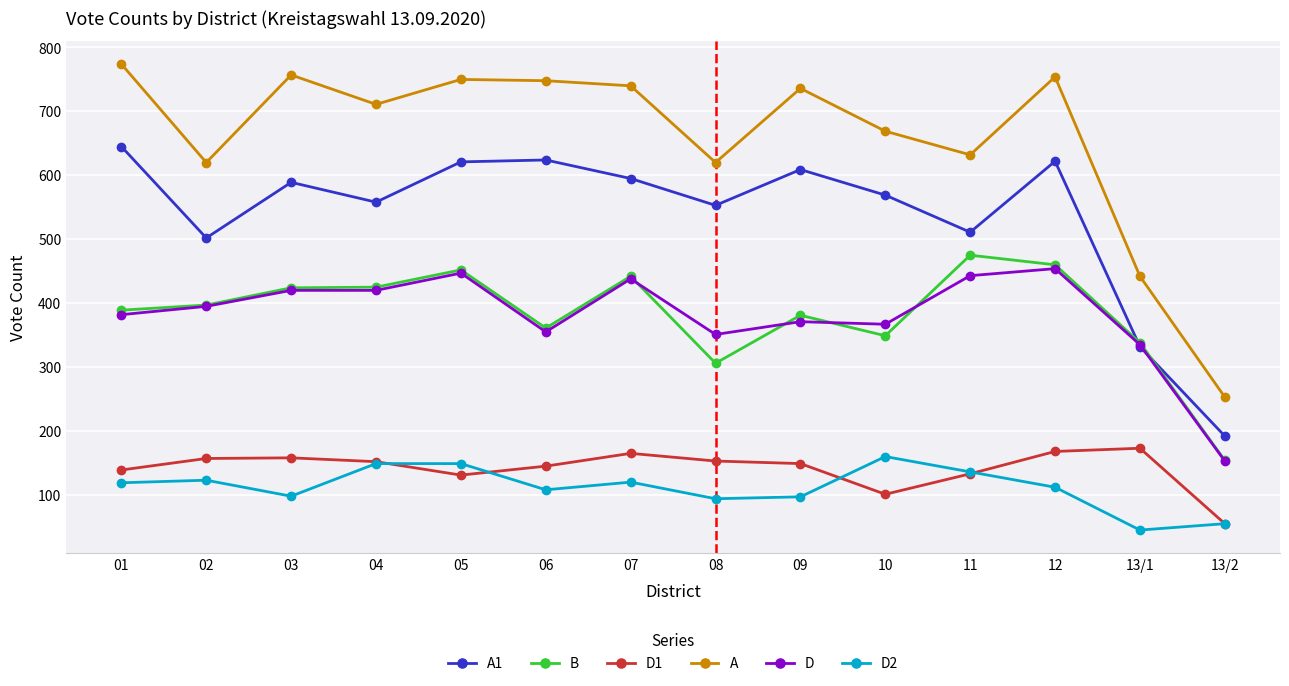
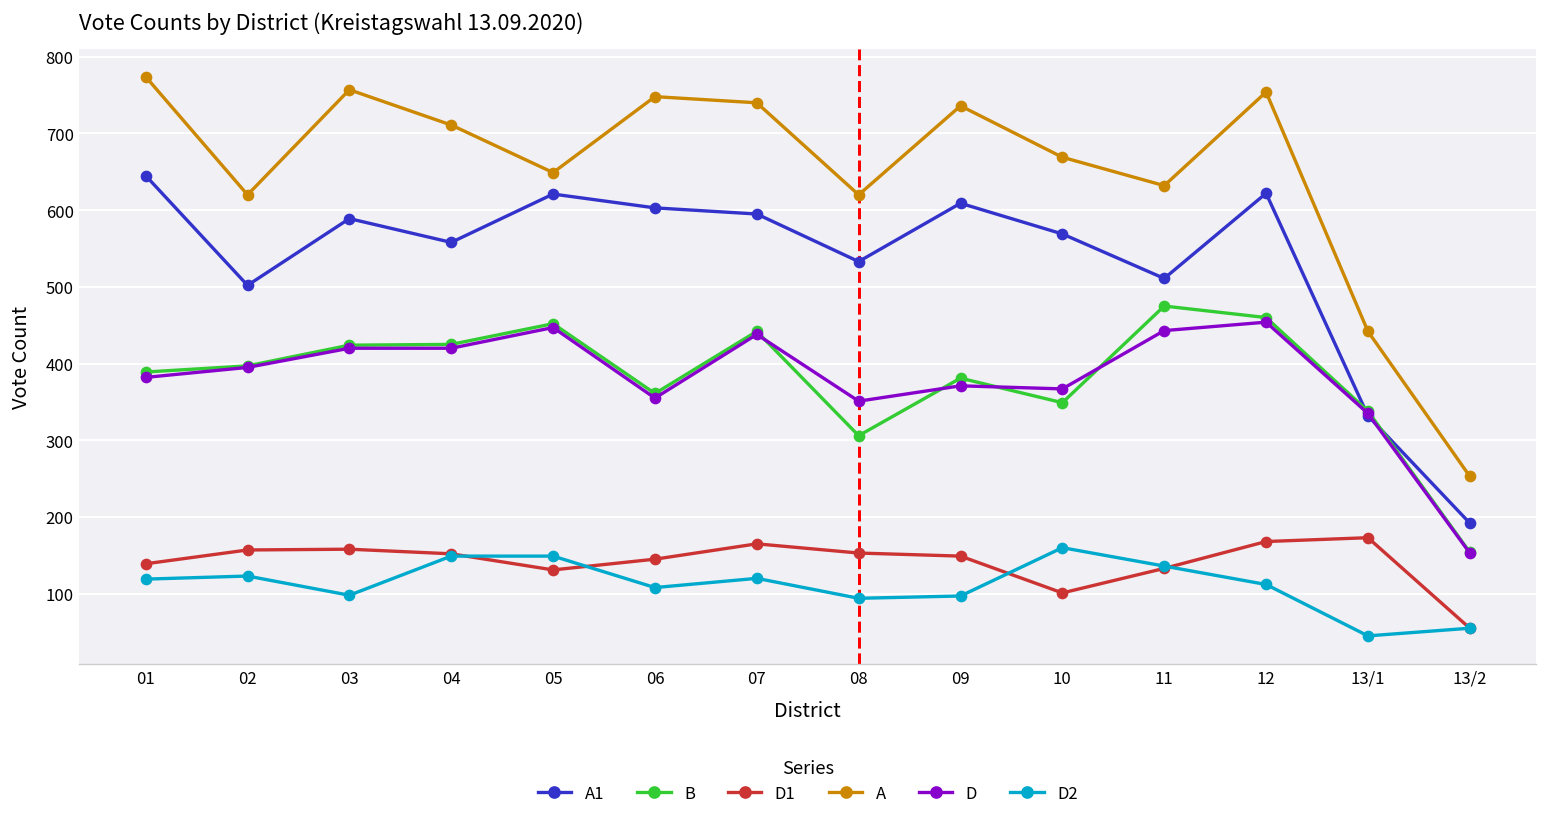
  {
    "A1": {
      "01": 650,
      "02": 500,
      "03": 590,
      "04": 560,
      "05": 620,
-     "06": 620,
+     "06": 600,
      "07": 600,
-     "08": 550,
+     "08": 530,
      "09": 610,
      "10": 570,
      "11": 510,
      "12": 620,
      "13/2": 190
    },
    "B": {
      "01": 390,
      "04": 430,
      "05": 450,
      "06": 360,
      "08": 310,
      "09": 380,
      "10": 350,
      "11": 480,
      "12": 460
    },
    "D1": {
      "01": 140,
      "02": 160,
      "03": 160,
      "05": 130,
      "06": 150,
      "07": 170,
      "08": 150,
      "09": 150,
      "10": 100,
      "12": 170,
      "13/1": 170
    },
    "A": {
      "01": 770,
      "02": 620,
      "03": 760,
      "04": 710,
-     "05": 750,
+     "05": 650,
      "06": 750,
      "07": 740,
      "08": 620,
      "09": 740,
      "10": 670,
      "11": 630,
      "12": 750,
      "13/1": 440,
      "13/2": 250
    },
    "D": {
      "01": 380,
      "04": 420,
      "05": 450,
      "06": 360,
      "08": 350,
      "09": 370,
      "10": 370,
      "11": 440,
      "12": 450
    },
    "D2": {
      "01": 120,
      "02": 120,
      "03": 100,
      "05": 150,
      "06": 110,
      "07": 120,
      "08": 90,
      "09": 100,
      "10": 160,
      "12": 110,
      "13/1": 50
    }
  }
